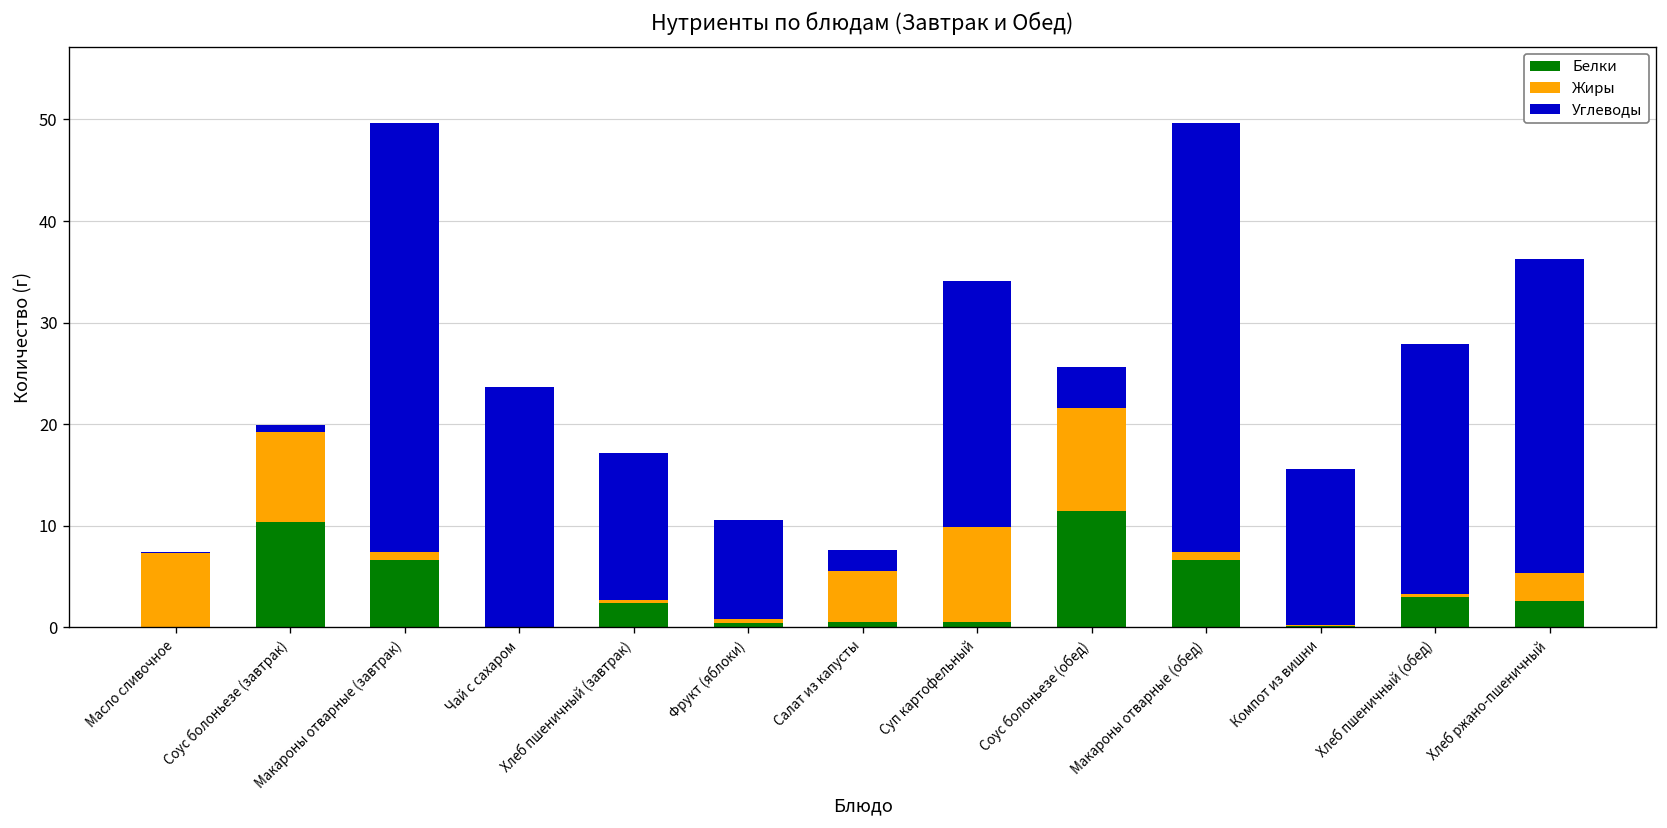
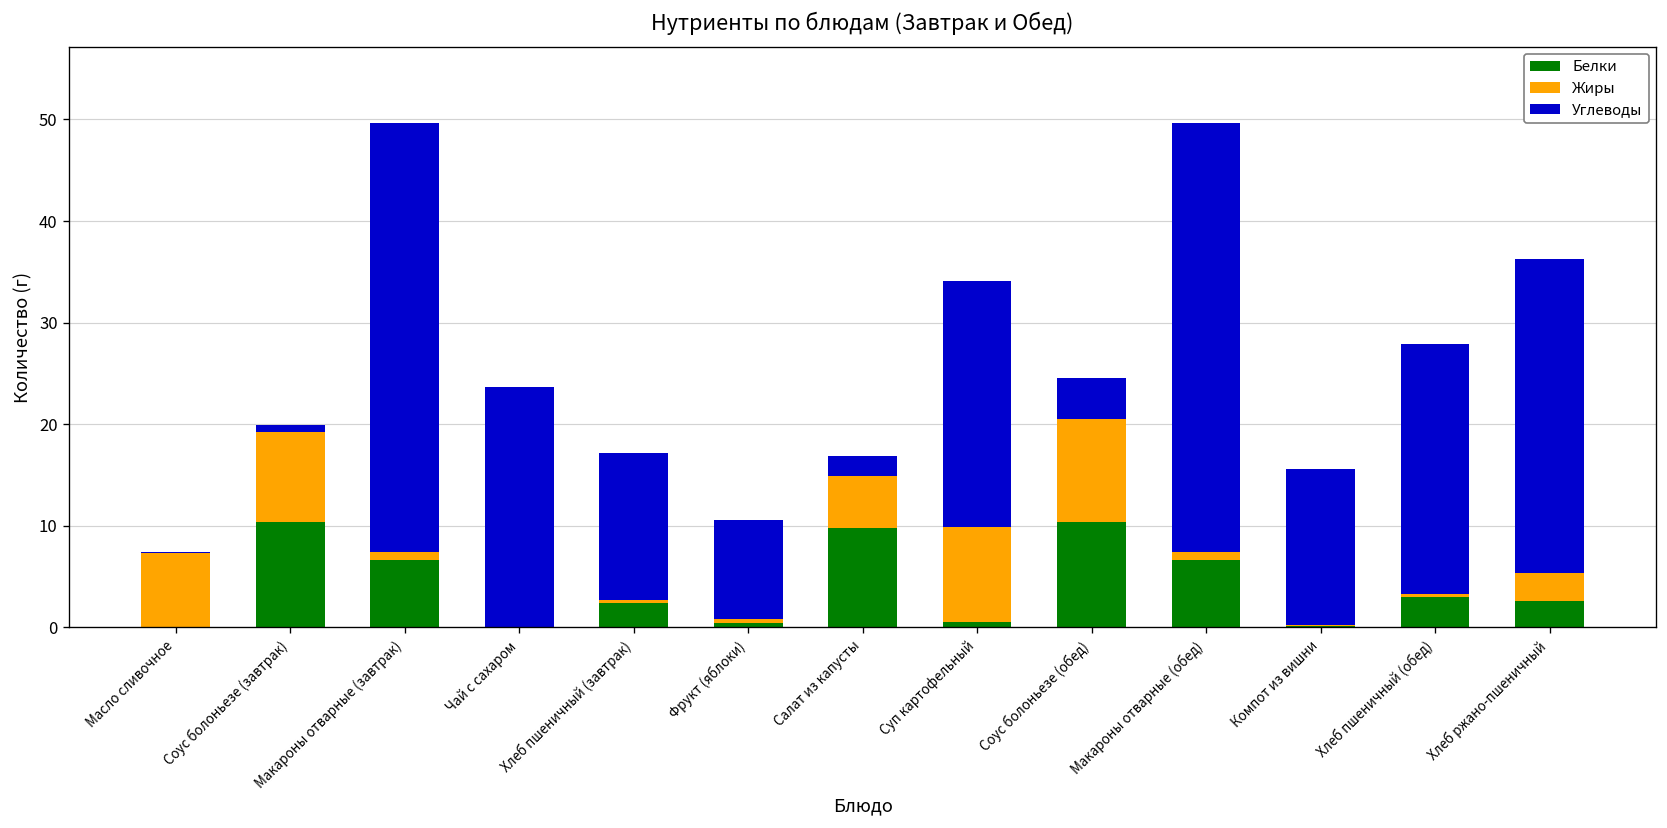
  {
    "Белки": {
      "Соус болоньезе (завтрак)": 10,
      "Макароны отварные (завтрак)": 7,
      "Чай с сахаром": 0,
      "Хлеб пшеничный (завтрак)": 2,
      "Фрукт (яблоки)": 0,
-     "Салат из капусты": 1,
+     "Салат из капусты": 10,
      "Суп картофельный": 1,
-     "Соус болоньезе (обед)": 11,
+     "Соус болоньезе (обед)": 10,
      "Макароны отварные (обед)": 7,
      "Хлеб пшеничный (обед)": 3,
      "Хлеб ржано-пшеничный": 3
    },
    "Жиры": {
      "Масло сливочное": 7,
      "Соус болоньезе (завтрак)": 9,
      "Макароны отварные (завтрак)": 1,
      "Чай с сахаром": 0,
      "Хлеб пшеничный (завтрак)": 0,
      "Фрукт (яблоки)": 0,
      "Салат из капусты": 5,
      "Суп картофельный": 9,
      "Соус болоньезе (обед)": 10,
      "Макароны отварные (обед)": 1,
      "Хлеб пшеничный (обед)": 0,
      "Хлеб ржано-пшеничный": 3
    },
    "Углеводы": {
      "Соус болоньезе (завтрак)": 1,
      "Макароны отварные (завтрак)": 42,
      "Чай с сахаром": 24,
      "Хлеб пшеничный (завтрак)": 14,
      "Фрукт (яблоки)": 10,
      "Салат из капусты": 2,
      "Суп картофельный": 24,
      "Соус болоньезе (обед)": 4,
      "Макароны отварные (обед)": 42,
      "Компот из вишни": 15,
      "Хлеб пшеничный (обед)": 25,
      "Хлеб ржано-пшеничный": 31
    }
  }
